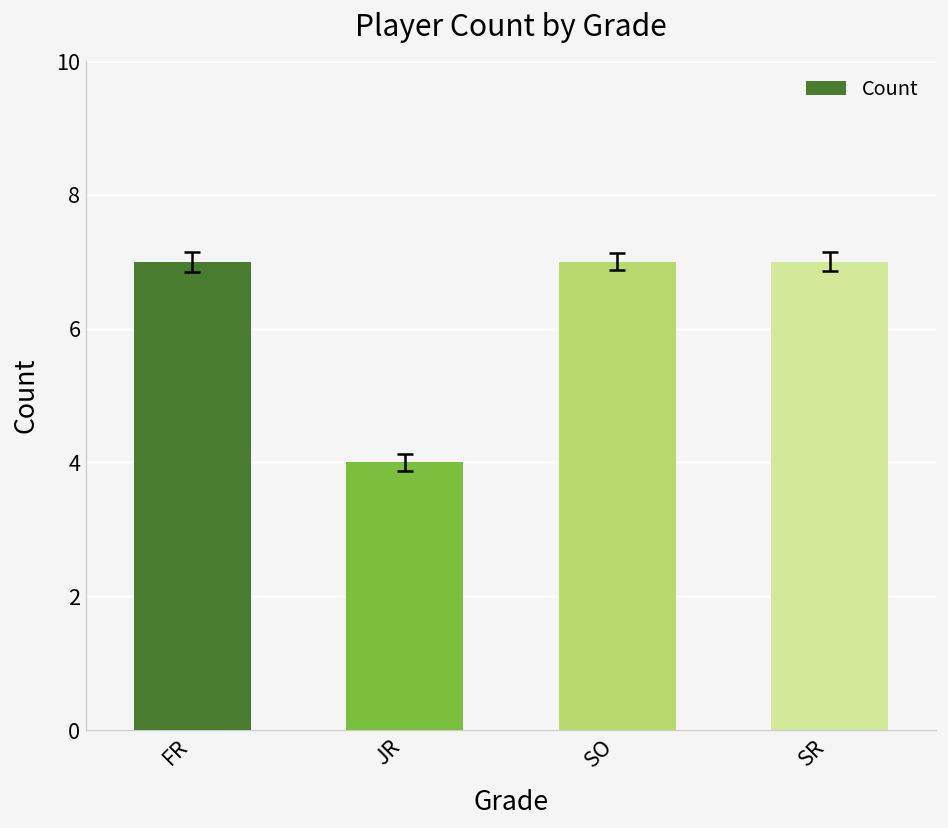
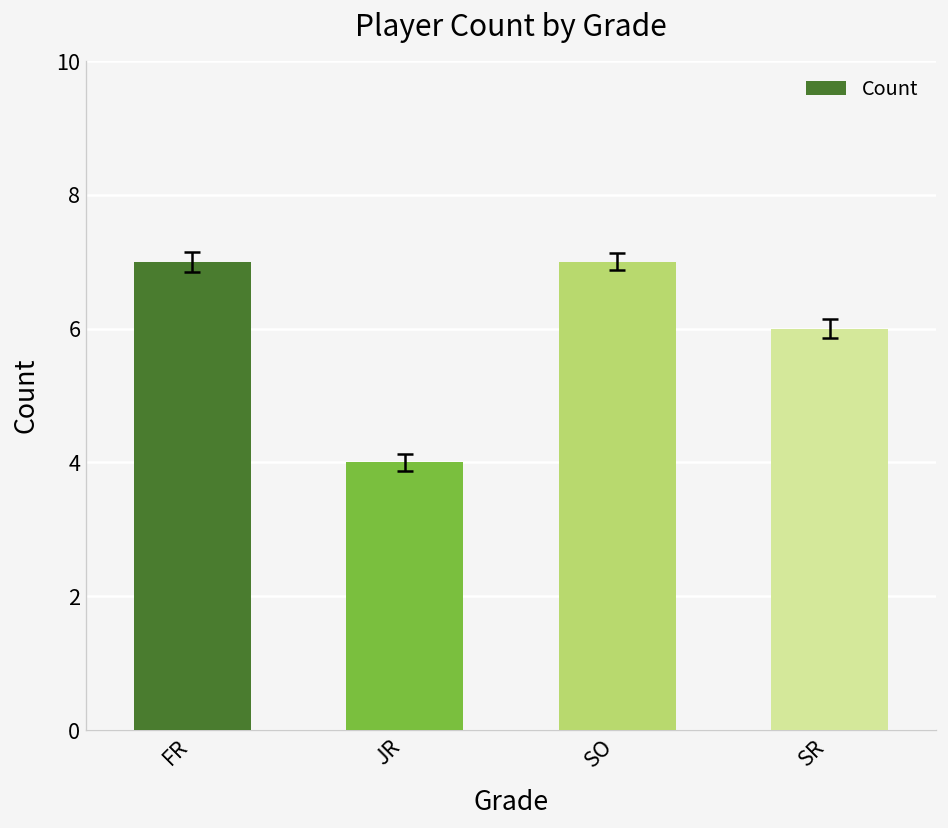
  {
    "Count": {
      "FR": 7,
      "JR": 4,
      "SO": 7,
-     "SR": 7
+     "SR": 6
    }
  }
